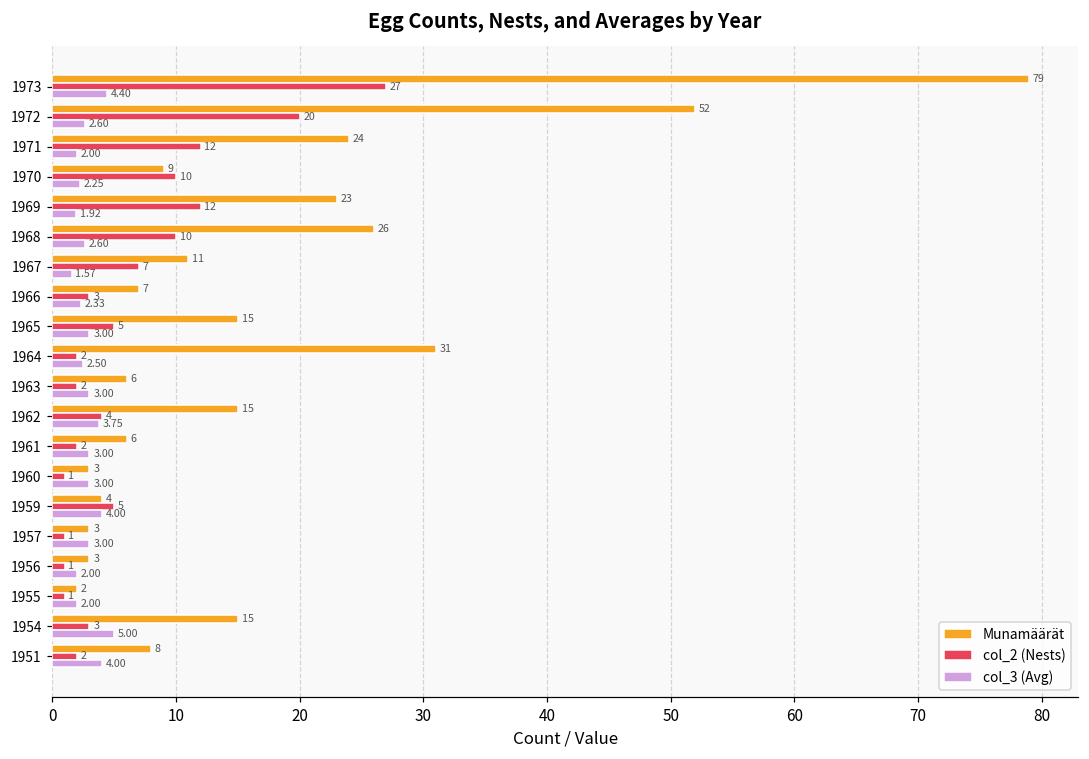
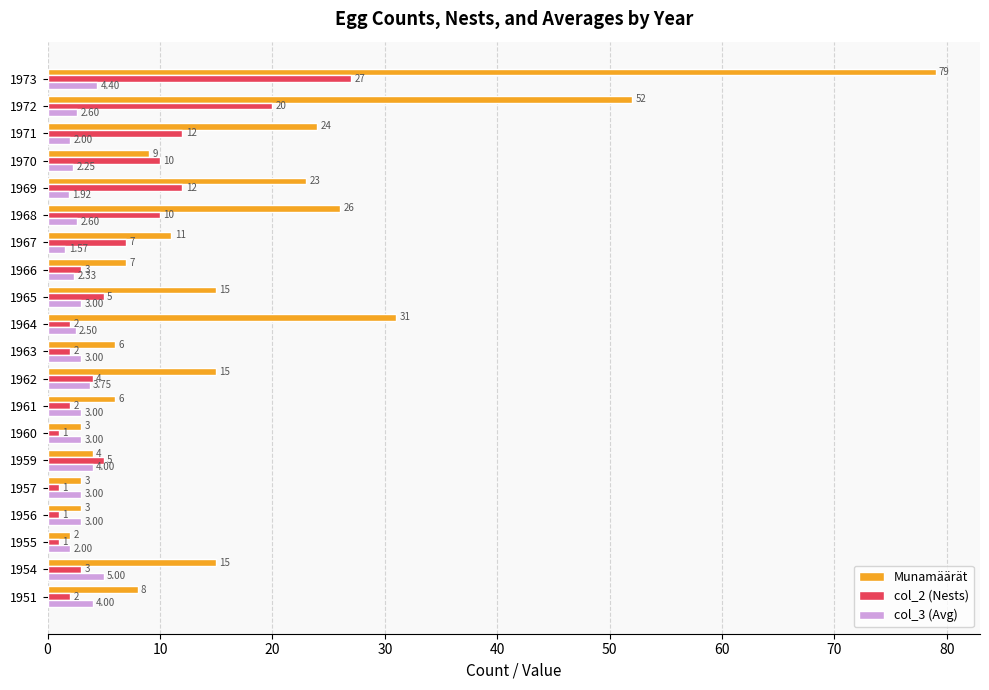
  {
    "Munamäärät": {
      "1973": 79,
      "1972": 52,
      "1971": 24,
      "1970": 9,
      "1969": 23,
      "1968": 26,
      "1967": 11,
      "1966": 7,
      "1965": 15,
      "1964": 31,
      "1963": 6,
      "1962": 15,
      "1961": 6,
      "1960": 3,
      "1959": 4,
      "1957": 3,
      "1956": 3,
      "1955": 2,
      "1954": 15,
      "1951": 8
    },
    "col_2 (Nests)": {
      "1973": 27,
      "1972": 20,
      "1971": 12,
      "1970": 10,
      "1969": 12,
      "1968": 10,
      "1967": 7,
      "1965": 5,
      "1963": 2,
      "1961": 2,
      "1960": 1,
      "1957": 1,
      "1956": 1,
      "1955": 1,
      "1954": 3,
      "1951": 2
    },
    "col_3 (Avg)": {
      "1973": 4.40,
      "1972": 2.60,
      "1971": 2.00,
      "1970": 2.25,
      "1969": 1.92,
      "1968": 2.60,
      "1967": 1.57,
      "1966": 2.33,
      "1965": 3.00,
      "1964": 2,
      "1963": 3.00,
      "1962": 3.75,
      "1961": 3.00,
      "1960": 3.00,
      "1959": 4.00,
      "1957": 3.00,
-     "1956": 2.00,
+     "1956": 3.00,
      "1955": 2.00,
      "1954": 5.00,
      "1951": 4.00
    }
  }
